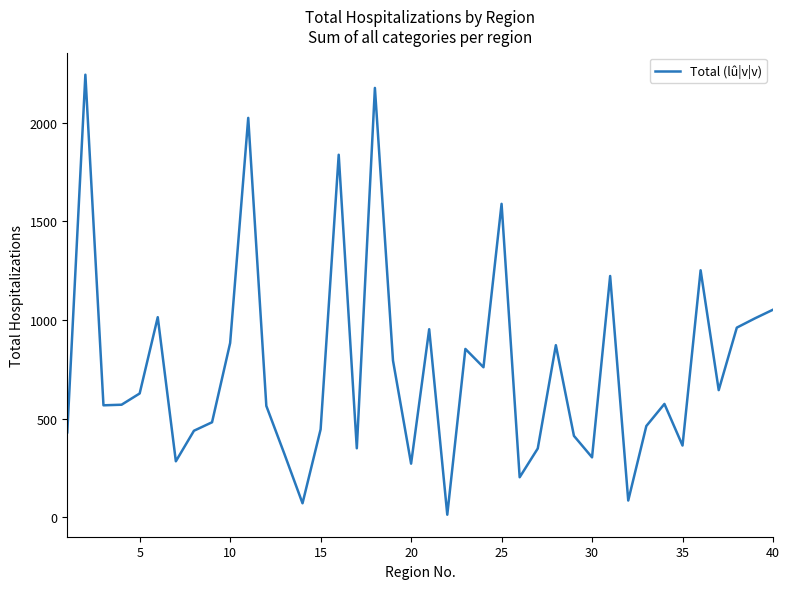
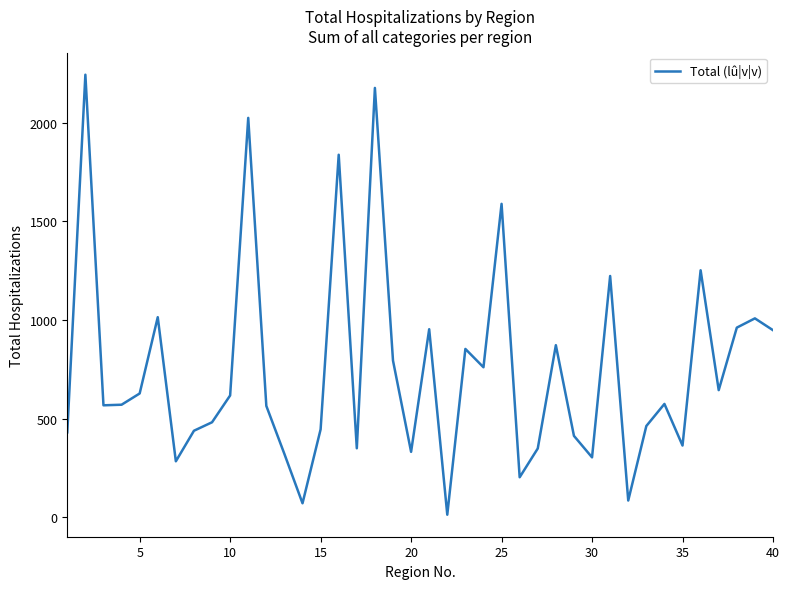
  {
    "5": 630,
-   "10": 880,
+   "10": 620,
    "15": 450,
-   "20": 270,
+   "20": 330,
    "25": 1590,
    "30": 300,
    "35": 360,
-   "40": 1050
+   "40": 950
  }
